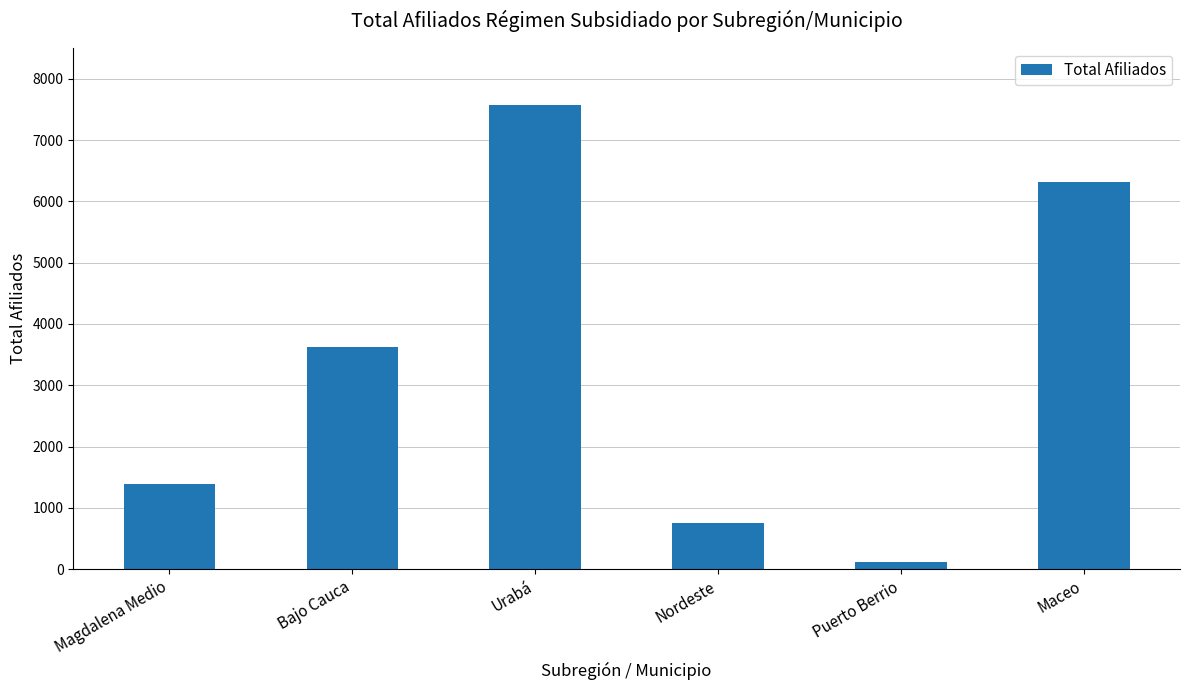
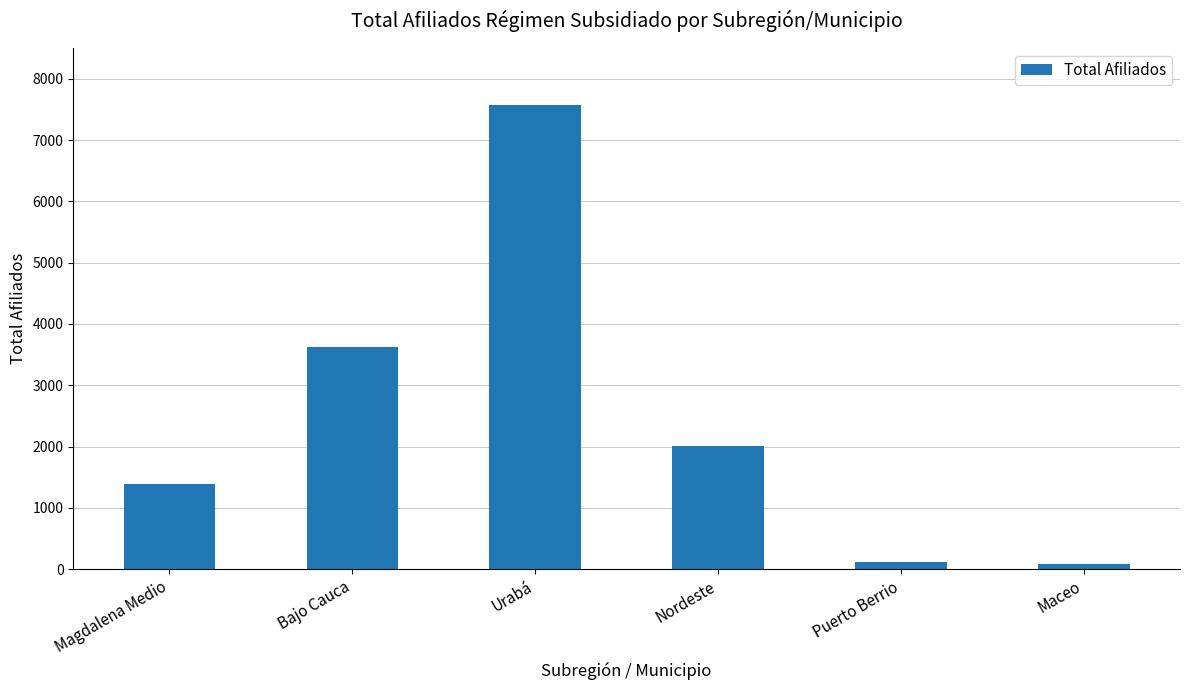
  {
    "Magdalena Medio": 1400,
    "Bajo Cauca": 3600,
    "Urabá": 7600,
-   "Nordeste": 800,
+   "Nordeste": 2000,
    "Puerto Berrio": 100,
-   "Maceo": 6300
+   "Maceo": 100
  }
